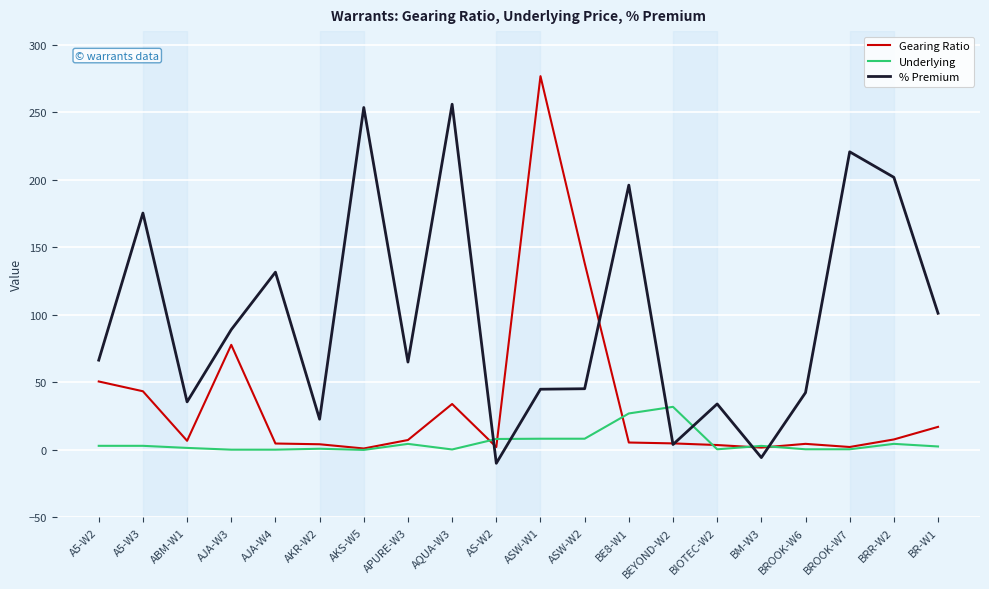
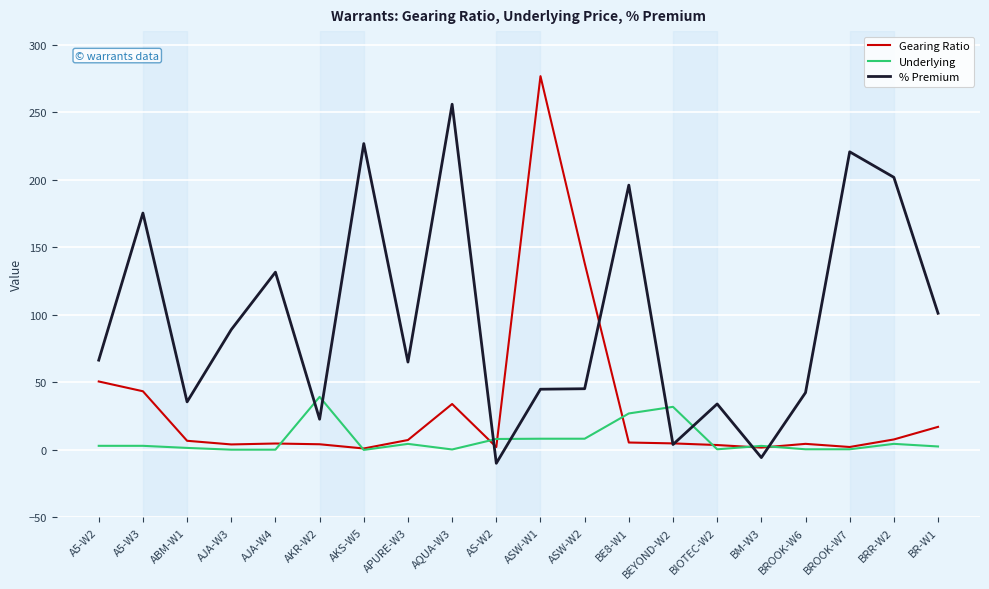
  {
    "Gearing Ratio": {
      "A5-W2": 51,
      "A5-W3": 43,
      "ABM-W1": 7,
-     "AJA-W3": 78,
+     "AJA-W3": 4,
      "AJA-W4": 5,
      "AKR-W2": 4,
      "APURE-W3": 7,
      "AQUA-W3": 34,
      "AS-W2": 2,
      "ASW-W1": 277,
      "ASW-W2": 138,
      "BE8-W1": 5,
      "BIOTEC-W2": 4,
      "BROOK-W6": 5,
      "BRR-W2": 8,
      "BR-W1": 17
    },
    "Underlying": {
      "A5-W2": 3,
      "A5-W3": 3,
      "ABM-W1": 1,
      "AJA-W3": 0,
      "AJA-W4": 0,
-     "AKR-W2": 1,
+     "AKR-W2": 39,
      "APURE-W3": 4,
      "AQUA-W3": 0,
      "AS-W2": 8,
      "ASW-W1": 8,
      "ASW-W2": 8,
      "BE8-W1": 27,
      "BEYOND-W2": 32,
      "BIOTEC-W2": 0,
      "BROOK-W6": 0,
      "BRR-W2": 5,
      "BR-W1": 3
    },
    "% Premium": {
      "A5-W2": 66,
      "A5-W3": 175,
      "ABM-W1": 36,
      "AJA-W3": 89,
      "AJA-W4": 132,
      "AKR-W2": 23,
-     "AKS-W5": 253,
+     "AKS-W5": 227,
      "APURE-W3": 65,
      "AQUA-W3": 256,
      "AS-W2": -10,
      "ASW-W1": 45,
      "ASW-W2": 45,
      "BE8-W1": 196,
      "BIOTEC-W2": 34,
      "BM-W3": -6,
      "BROOK-W6": 42,
      "BROOK-W7": 221,
      "BRR-W2": 202,
      "BR-W1": 101
    }
  }
